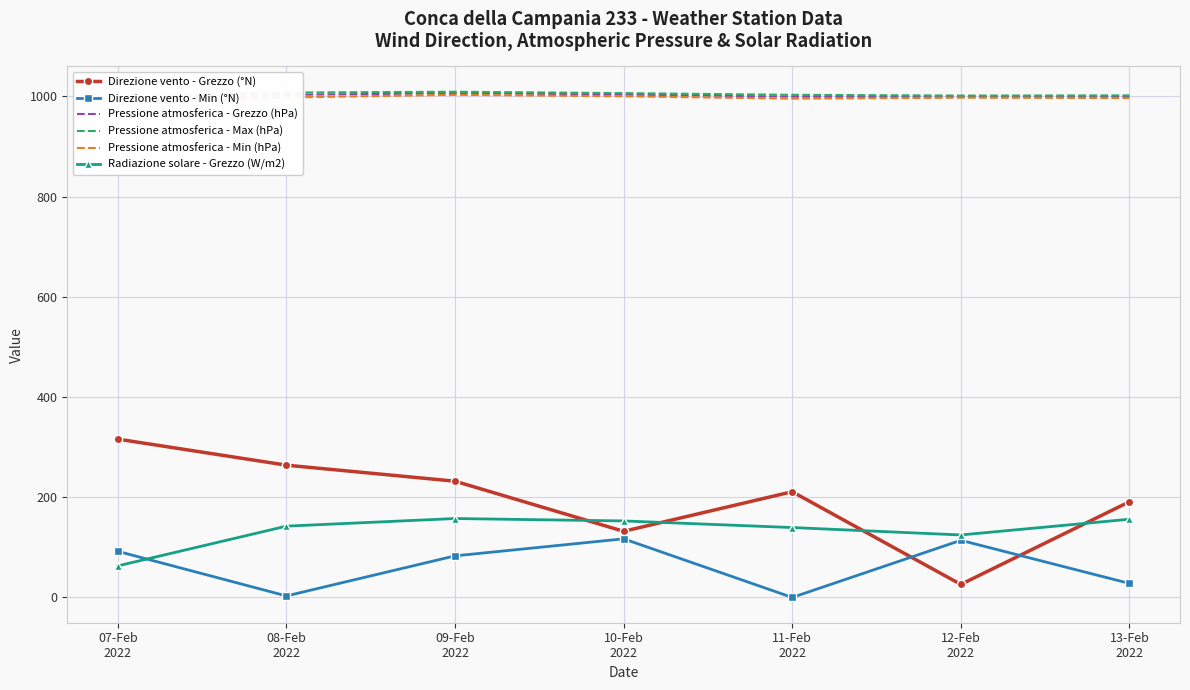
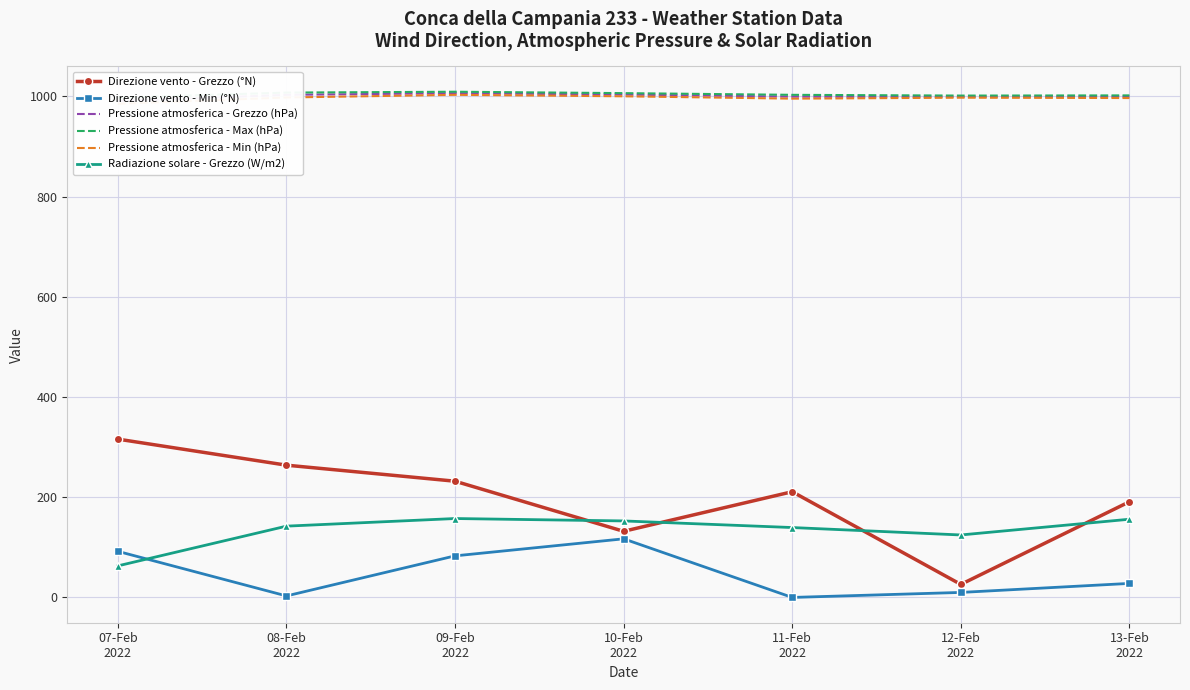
  {
    "Direzione vento - Grezzo (°N)": {
      "07-Feb 2022": 320,
      "08-Feb 2022": 260,
      "09-Feb 2022": 230,
      "10-Feb 2022": 130,
      "11-Feb 2022": 210,
      "12-Feb 2022": 30,
      "13-Feb 2022": 190
    },
    "Direzione vento - Min (°N)": {
      "07-Feb 2022": 90,
      "08-Feb 2022": 0,
      "09-Feb 2022": 80,
      "10-Feb 2022": 120,
      "11-Feb 2022": 0,
-     "12-Feb 2022": 110,
+     "12-Feb 2022": 10,
      "13-Feb 2022": 30
    }
  }
